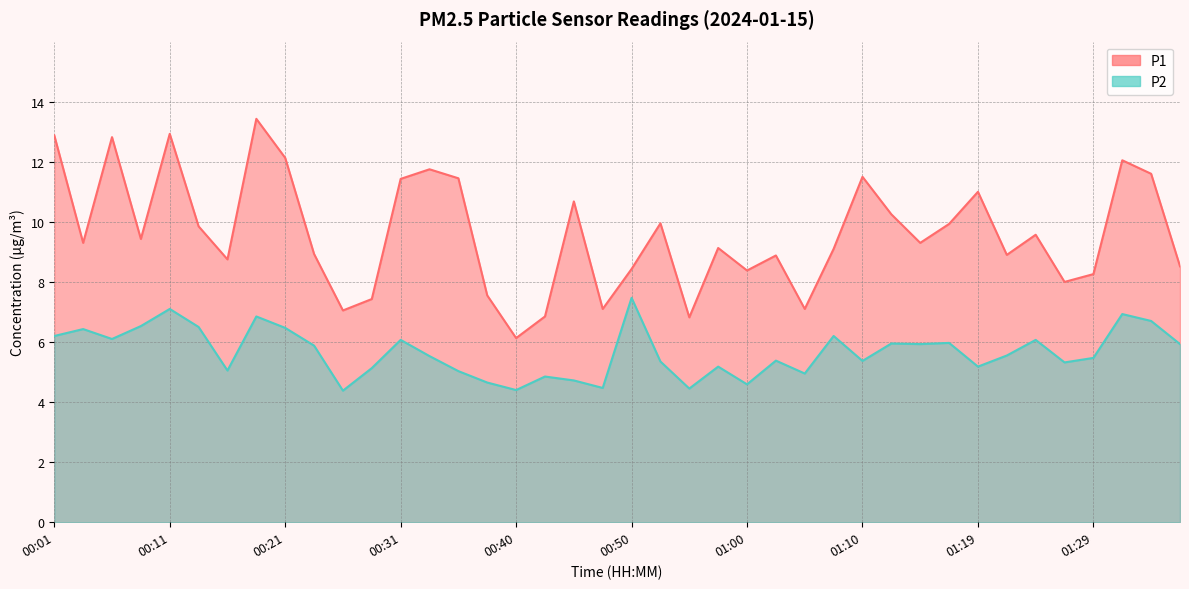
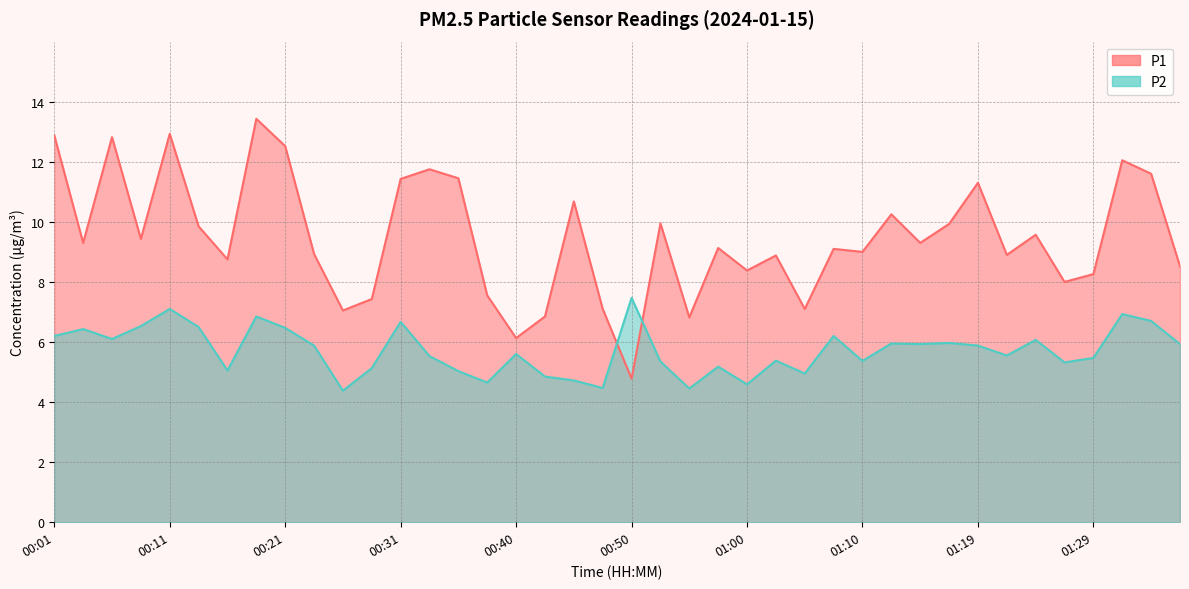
  {
    "P1": {
      "00:01": 12.9,
      "00:11": 12.9,
-     "00:21": 12.1,
+     "00:21": 12.5,
      "00:31": 11.4,
      "00:40": 6.1,
-     "00:50": 8.4,
+     "00:50": 4.8,
      "01:00": 8.4,
-     "01:10": 11.5,
-     "01:19": 11.0,
+     "01:10": 9.0,
+     "01:19": 11.3,
      "01:29": 8.3
    },
    "P2": {
      "00:01": 6.2,
      "00:11": 7.1,
      "00:21": 6.5,
-     "00:31": 6.1,
-     "00:40": 4.4,
+     "00:31": 6.7,
+     "00:40": 5.6,
      "00:50": 7.5,
      "01:00": 4.6,
      "01:10": 5.4,
-     "01:19": 5.2,
+     "01:19": 5.9,
      "01:29": 5.5
    }
  }
